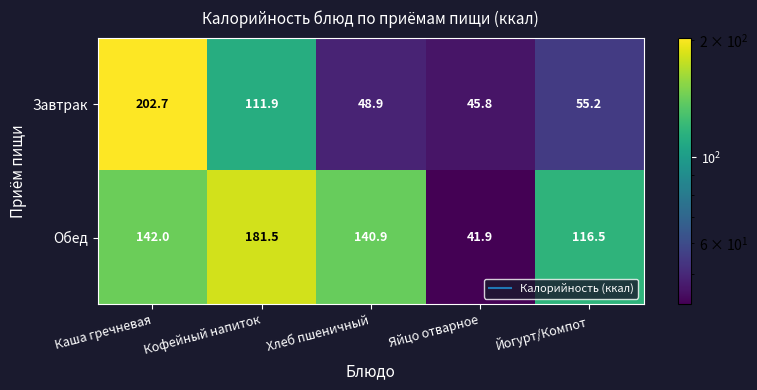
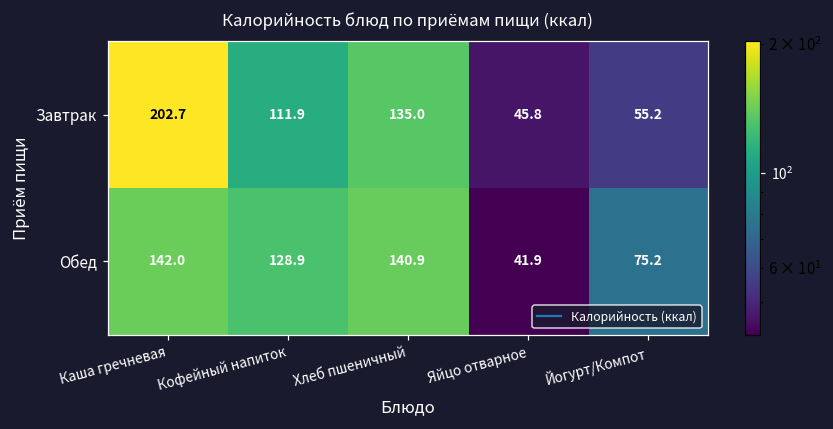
  {
    "Завтрак": {
      "Каша гречневая": 202.7,
      "Кофейный напиток": 111.9,
-     "Хлеб пшеничный": 48.9,
+     "Хлеб пшеничный": 135.0,
      "Яйцо отварное": 45.8,
      "Йогурт/Компот": 55.2
    },
    "Обед": {
      "Каша гречневая": 142.0,
-     "Кофейный напиток": 181.5,
+     "Кофейный напиток": 128.9,
      "Хлеб пшеничный": 140.9,
      "Яйцо отварное": 41.9,
-     "Йогурт/Компот": 116.5
+     "Йогурт/Компот": 75.2
    }
  }
